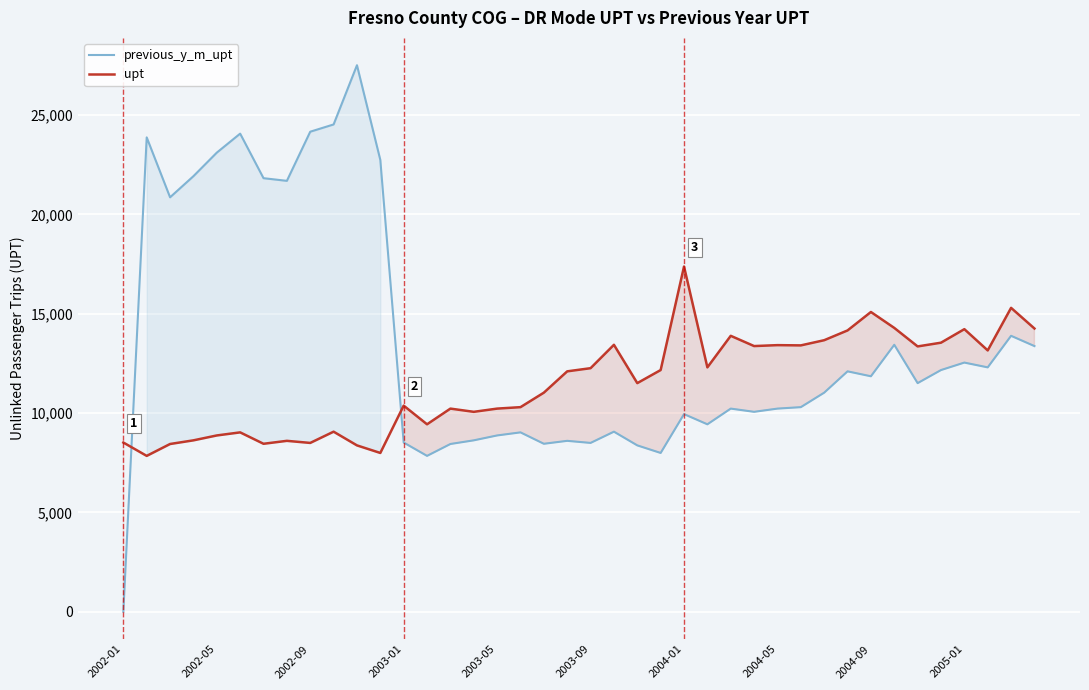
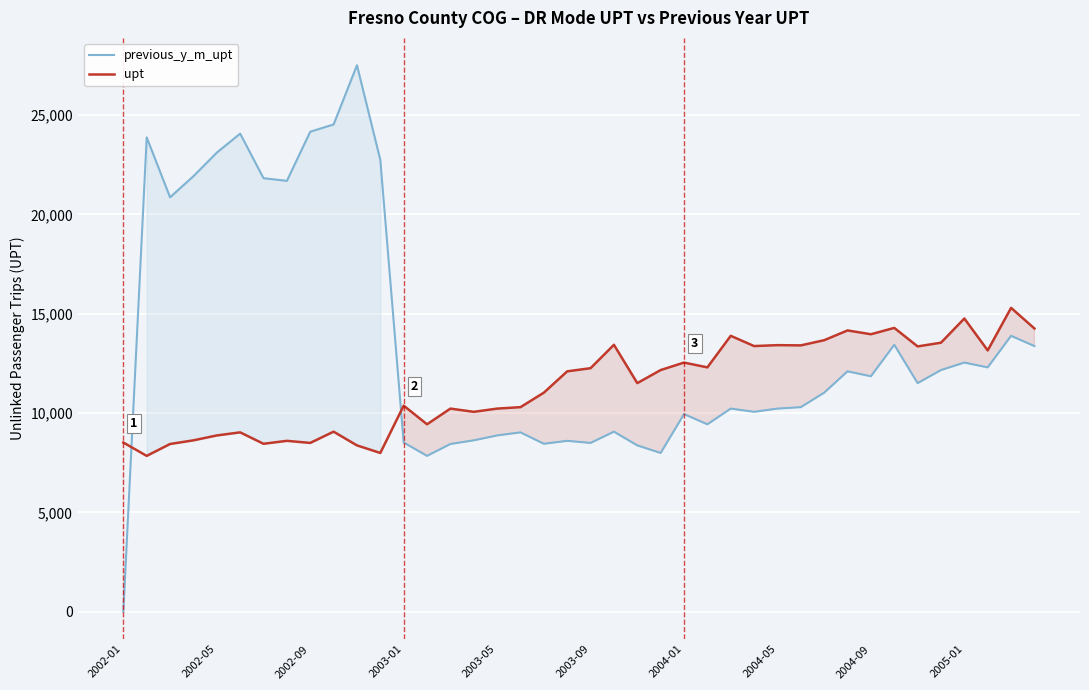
  {
    "upt": {
      "2002-05": "8,900",
      "2002-09": "8,500",
      "2003-05": "10,200",
      "2003-09": "12,300",
-     "2004-01": "17,400",
+     "2004-01": "12,500",
      "2004-05": "13,400",
-     "2004-09": "15,100",
-     "2005-01": "14,200"
+     "2004-09": "14,000",
+     "2005-01": "14,800"
    }
  }
